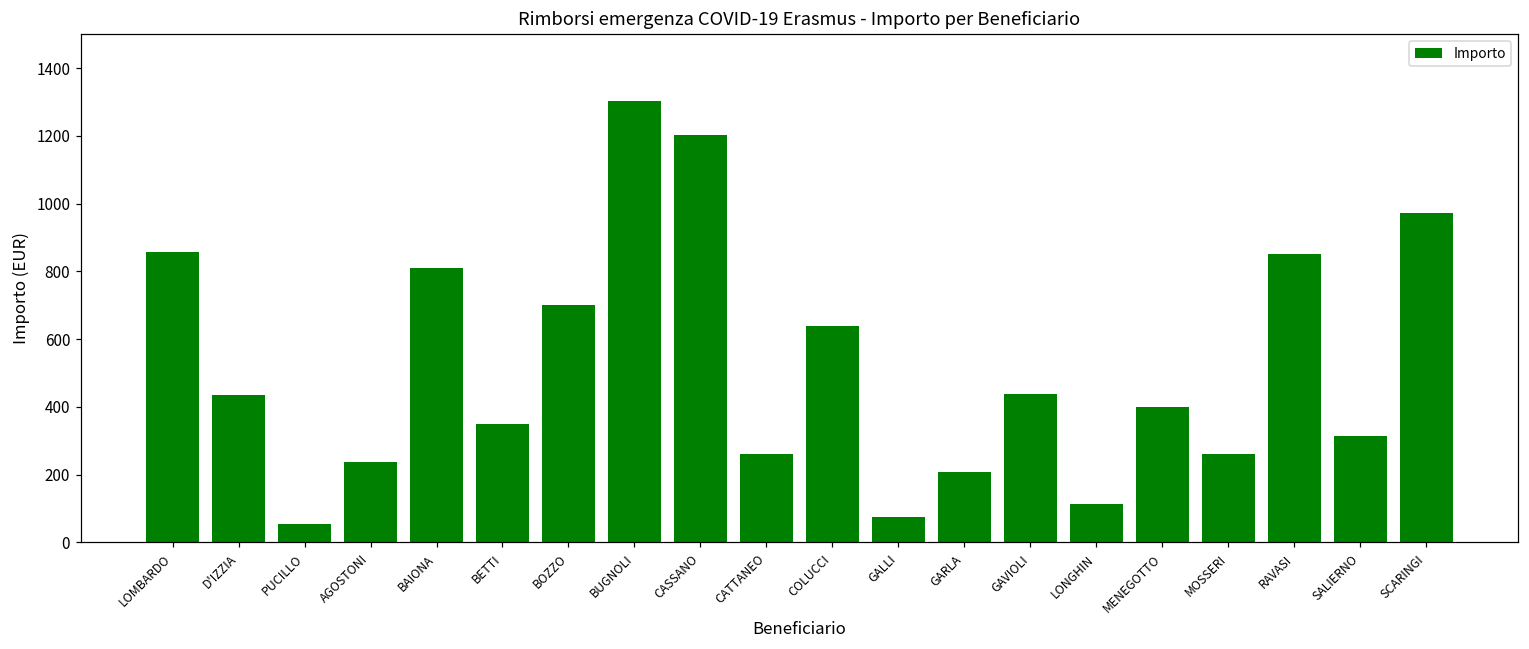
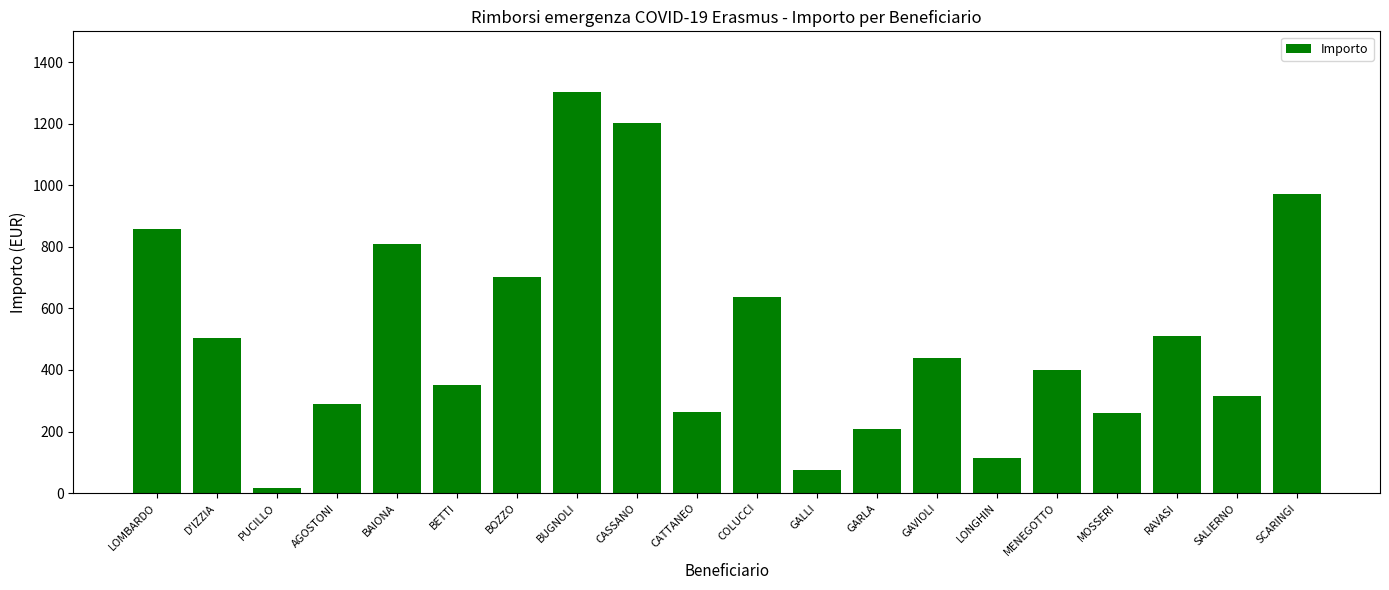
  {
    "LOMBARDO": 860,
-   "D'IZZIA": 430,
-   "PUCILLO": 50,
-   "AGOSTONI": 240,
+   "D'IZZIA": 500,
+   "PUCILLO": 20,
+   "AGOSTONI": 290,
    "BAIONA": 810,
    "BETTI": 350,
    "BOZZO": 700,
    "BUGNOLI": 1300,
    "CASSANO": 1200,
    "CATTANEO": 260,
    "COLUCCI": 640,
    "GALLI": 70,
    "GARLA": 210,
    "GAVIOLI": 440,
    "LONGHIN": 110,
    "MENEGOTTO": 400,
    "MOSSERI": 260,
-   "RAVASI": 850,
+   "RAVASI": 510,
    "SALIERNO": 310,
    "SCARINGI": 970
  }
